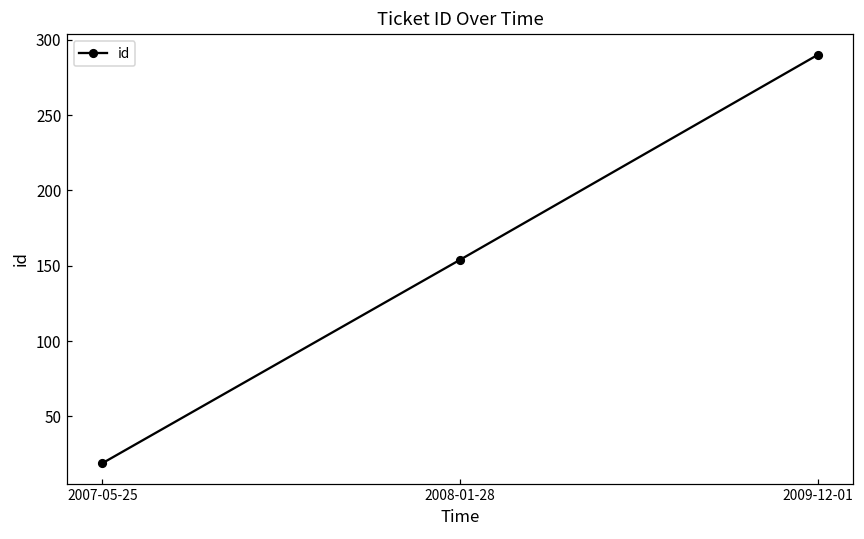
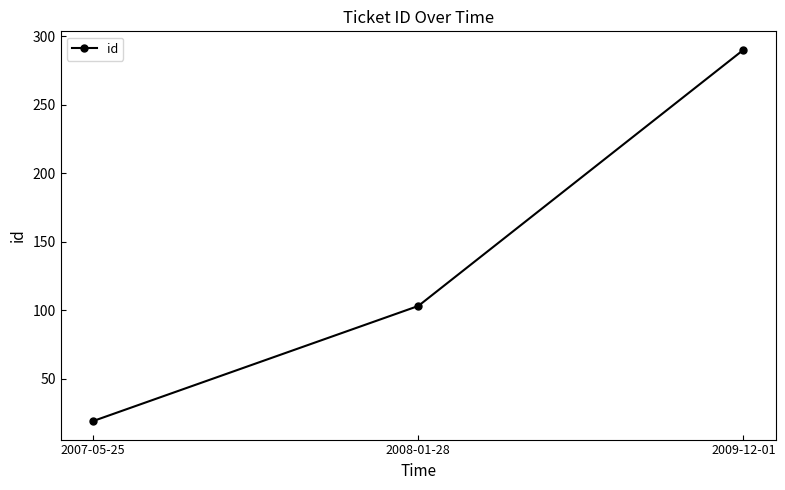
  {
    "2007-05-25": 19,
-   "2008-01-28": 154,
+   "2008-01-28": 103,
    "2009-12-01": 290
  }
